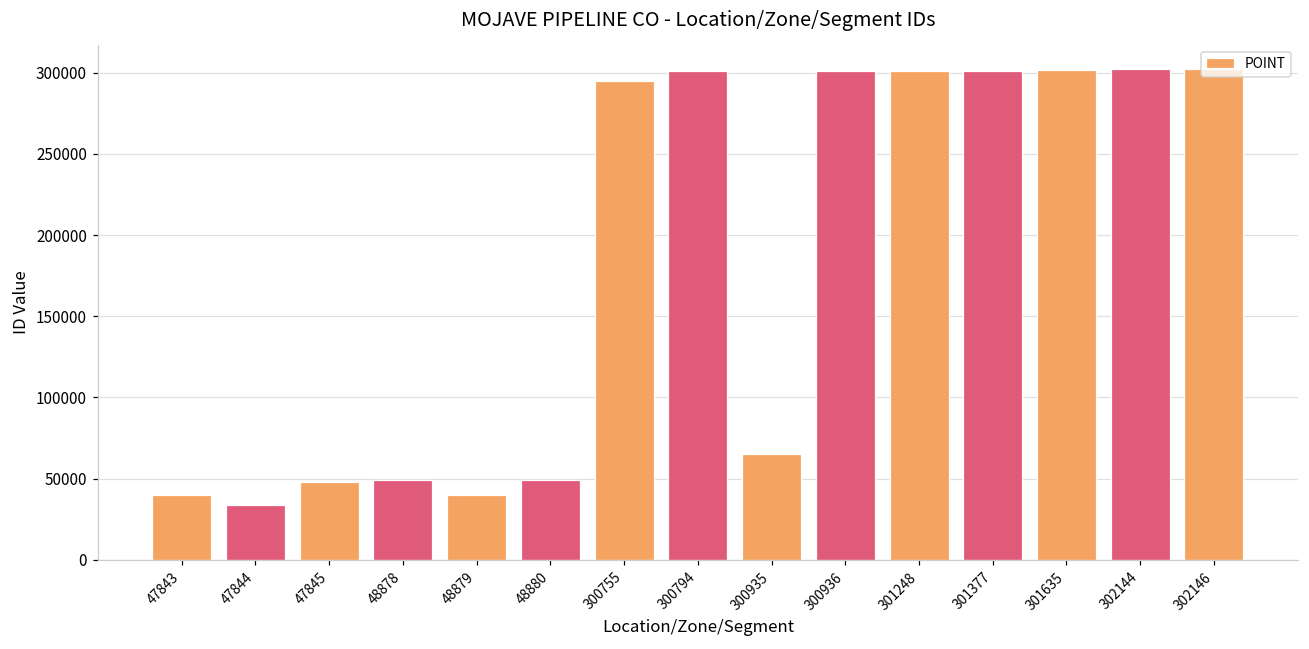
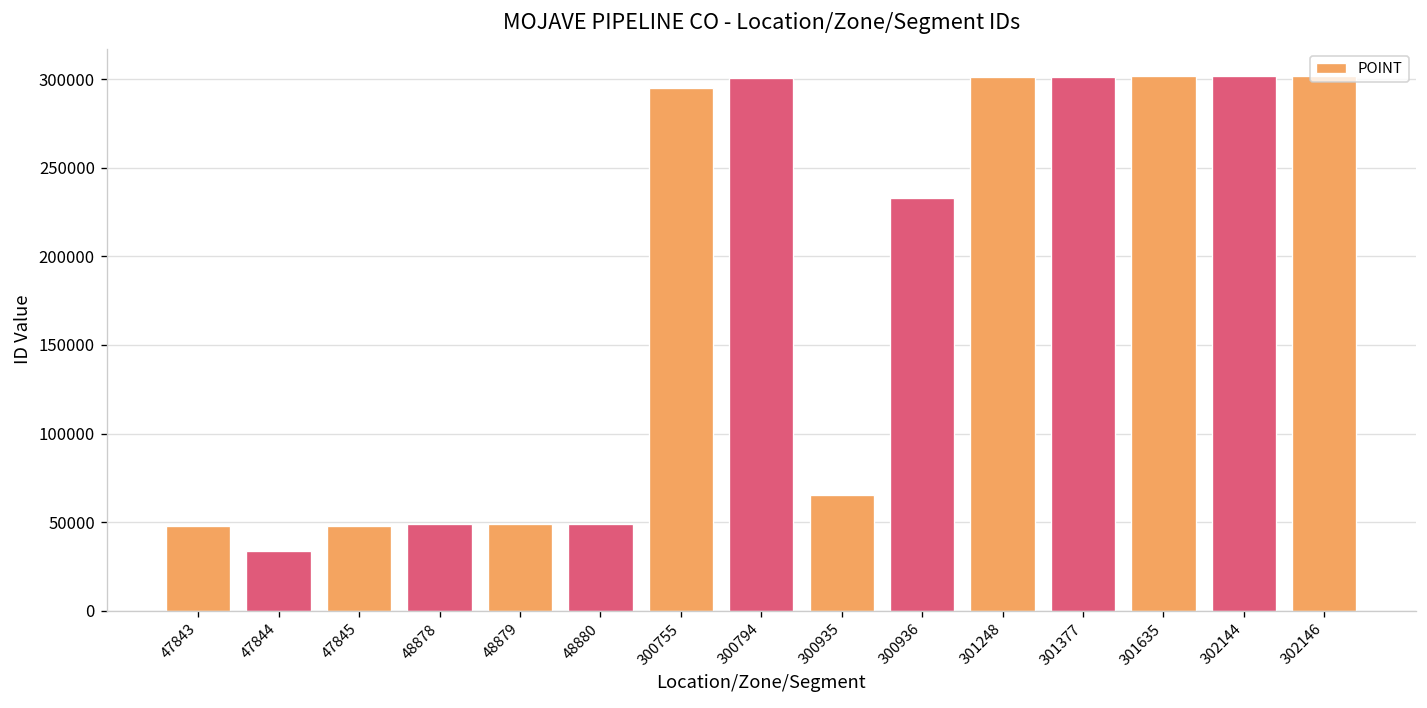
  {
-   "47843": 40000,
+   "47843": 48000,
    "47844": 34000,
    "47845": 48000,
    "48878": 49000,
-   "48879": 40000,
+   "48879": 49000,
    "48880": 49000,
    "300755": 295000,
    "300794": 301000,
    "300935": 65000,
-   "300936": 301000,
+   "300936": 233000,
    "301248": 301000,
    "301377": 301000,
    "301635": 302000,
    "302144": 302000
  }
